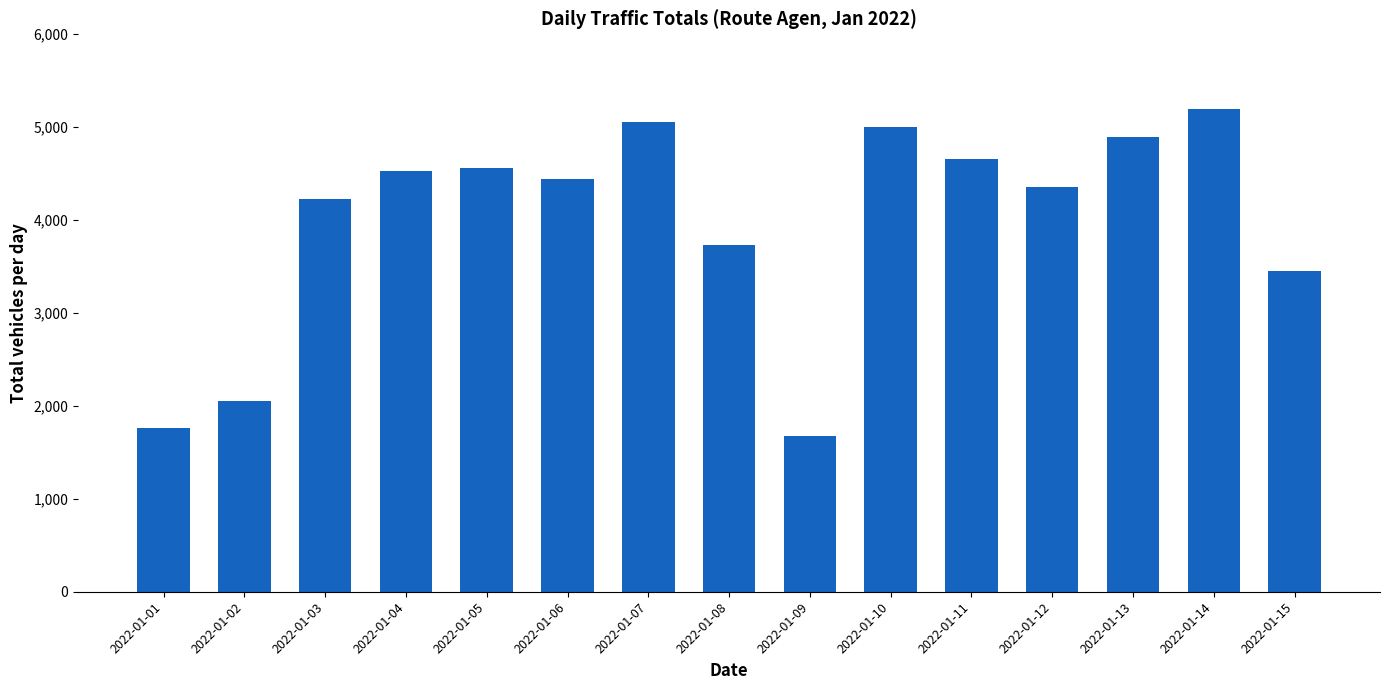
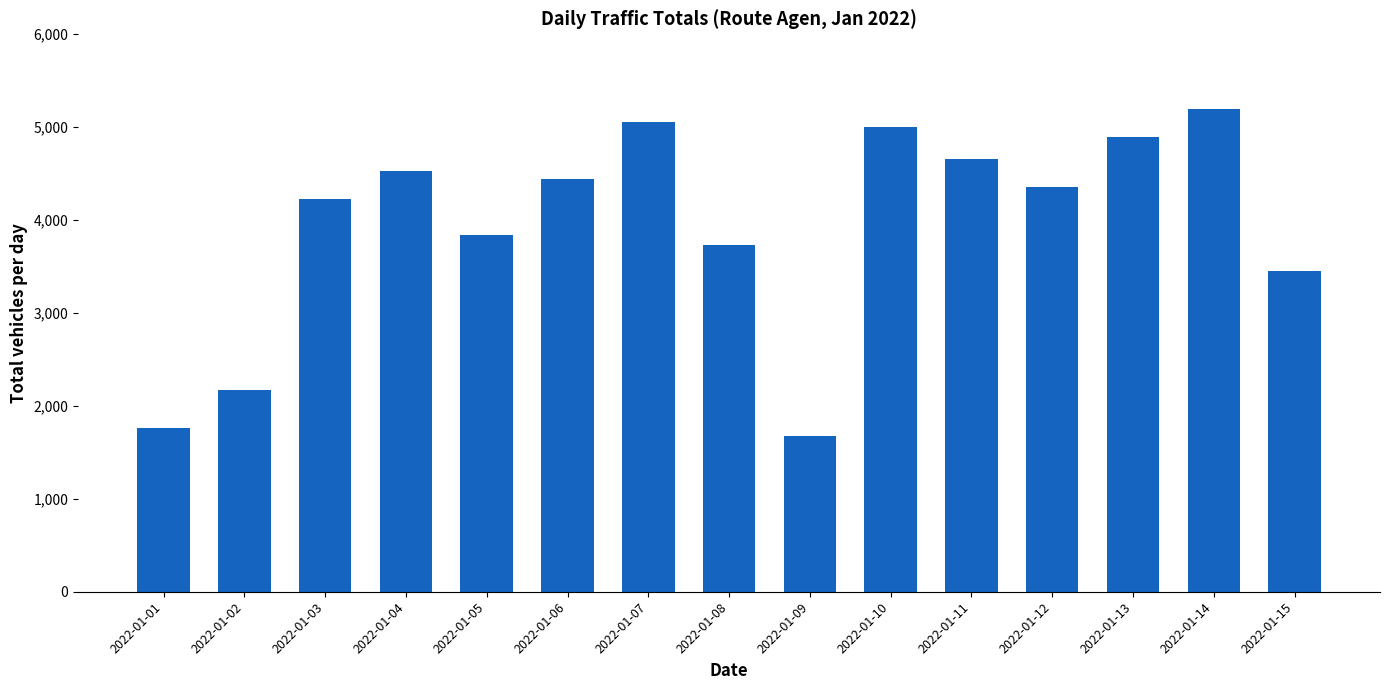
  {
    "2022-01-01": "1,800",
-   "2022-01-02": "2,100",
+   "2022-01-02": "2,200",
    "2022-01-03": "4,200",
    "2022-01-04": "4,500",
-   "2022-01-05": "4,600",
+   "2022-01-05": "3,800",
    "2022-01-06": "4,400",
    "2022-01-07": "5,100",
    "2022-01-08": "3,700",
    "2022-01-09": "1,700",
    "2022-01-10": "5,000",
    "2022-01-11": "4,700",
    "2022-01-12": "4,400",
    "2022-01-13": "4,900",
    "2022-01-14": "5,200",
    "2022-01-15": "3,400"
  }
